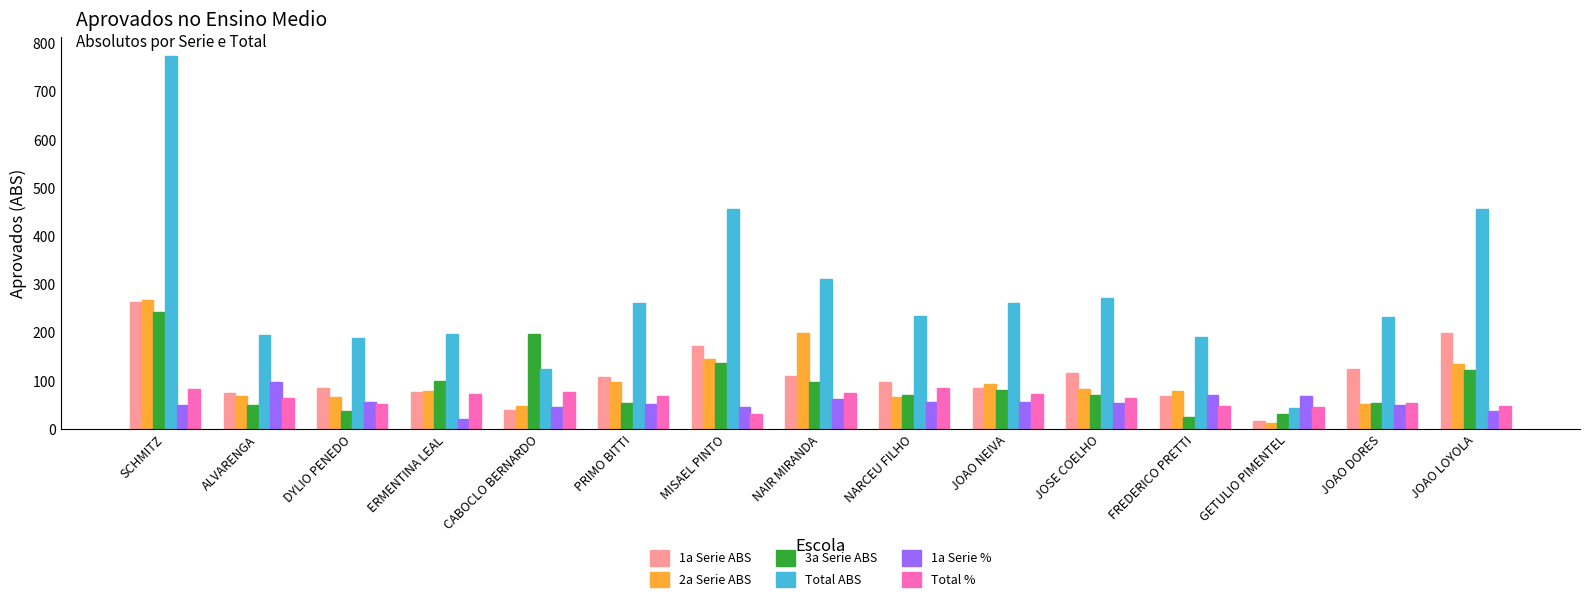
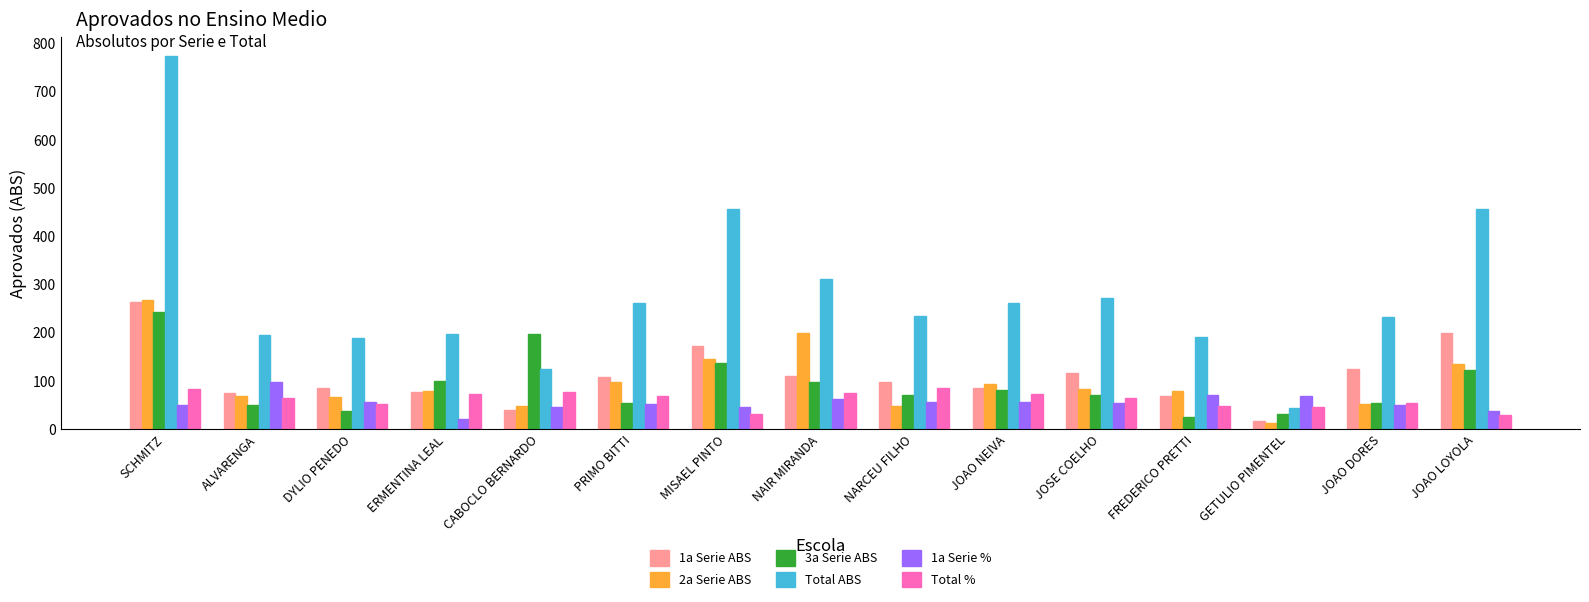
  {
    "1a Serie ABS": {
      "SCHMITZ": 260,
      "ALVARENGA": 80,
      "DYLIO PENEDO": 90,
      "ERMENTINA LEAL": 80,
      "CABOCLO BERNARDO": 40,
      "PRIMO BITTI": 110,
      "MISAEL PINTO": 170,
      "NAIR MIRANDA": 110,
      "NARCEU FILHO": 100,
      "JOAO NEIVA": 90,
      "JOSE COELHO": 120,
      "FREDERICO PRETTI": 70,
      "GETULIO PIMENTEL": 20,
      "JOAO DORES": 130,
      "JOAO LOYOLA": 200
    },
    "2a Serie ABS": {
      "SCHMITZ": 270,
      "ALVARENGA": 70,
      "DYLIO PENEDO": 70,
      "ERMENTINA LEAL": 80,
      "CABOCLO BERNARDO": 50,
      "PRIMO BITTI": 100,
      "MISAEL PINTO": 150,
      "NAIR MIRANDA": 200,
-     "NARCEU FILHO": 70,
+     "NARCEU FILHO": 50,
      "JOAO NEIVA": 90,
      "JOSE COELHO": 80,
      "FREDERICO PRETTI": 80,
      "GETULIO PIMENTEL": 10,
      "JOAO DORES": 50,
      "JOAO LOYOLA": 140
    },
    "3a Serie ABS": {
      "SCHMITZ": 240,
      "ALVARENGA": 50,
      "DYLIO PENEDO": 40,
      "ERMENTINA LEAL": 100,
      "CABOCLO BERNARDO": 200,
      "PRIMO BITTI": 60,
      "MISAEL PINTO": 140,
      "NAIR MIRANDA": 100,
      "NARCEU FILHO": 70,
      "JOAO NEIVA": 80,
      "JOSE COELHO": 70,
      "FREDERICO PRETTI": 30,
      "GETULIO PIMENTEL": 30,
      "JOAO DORES": 60,
      "JOAO LOYOLA": 120
    },
    "Total ABS": {
      "SCHMITZ": 770,
      "ALVARENGA": 200,
      "DYLIO PENEDO": 190,
      "ERMENTINA LEAL": 200,
      "CABOCLO BERNARDO": 120,
      "PRIMO BITTI": 260,
      "MISAEL PINTO": 460,
      "NAIR MIRANDA": 310,
      "NARCEU FILHO": 240,
      "JOAO NEIVA": 260,
      "JOSE COELHO": 270,
      "FREDERICO PRETTI": 190,
      "GETULIO PIMENTEL": 50,
      "JOAO DORES": 230,
      "JOAO LOYOLA": 460
    },
    "1a Serie %": {
      "SCHMITZ": 50,
      "ALVARENGA": 100,
      "DYLIO PENEDO": 60,
      "ERMENTINA LEAL": 20,
      "CABOCLO BERNARDO": 50,
      "PRIMO BITTI": 50,
      "MISAEL PINTO": 50,
      "NAIR MIRANDA": 60,
      "NARCEU FILHO": 60,
      "JOAO NEIVA": 60,
      "JOSE COELHO": 50,
      "FREDERICO PRETTI": 70,
      "GETULIO PIMENTEL": 70,
      "JOAO DORES": 50,
      "JOAO LOYOLA": 40
    },
    "Total %": {
      "SCHMITZ": 80,
      "ALVARENGA": 60,
      "DYLIO PENEDO": 50,
      "ERMENTINA LEAL": 70,
      "CABOCLO BERNARDO": 80,
      "PRIMO BITTI": 70,
      "MISAEL PINTO": 30,
      "NAIR MIRANDA": 70,
      "NARCEU FILHO": 80,
      "JOAO NEIVA": 70,
      "JOSE COELHO": 60,
      "FREDERICO PRETTI": 50,
      "GETULIO PIMENTEL": 50,
      "JOAO DORES": 50,
-     "JOAO LOYOLA": 50
+     "JOAO LOYOLA": 30
    }
  }
